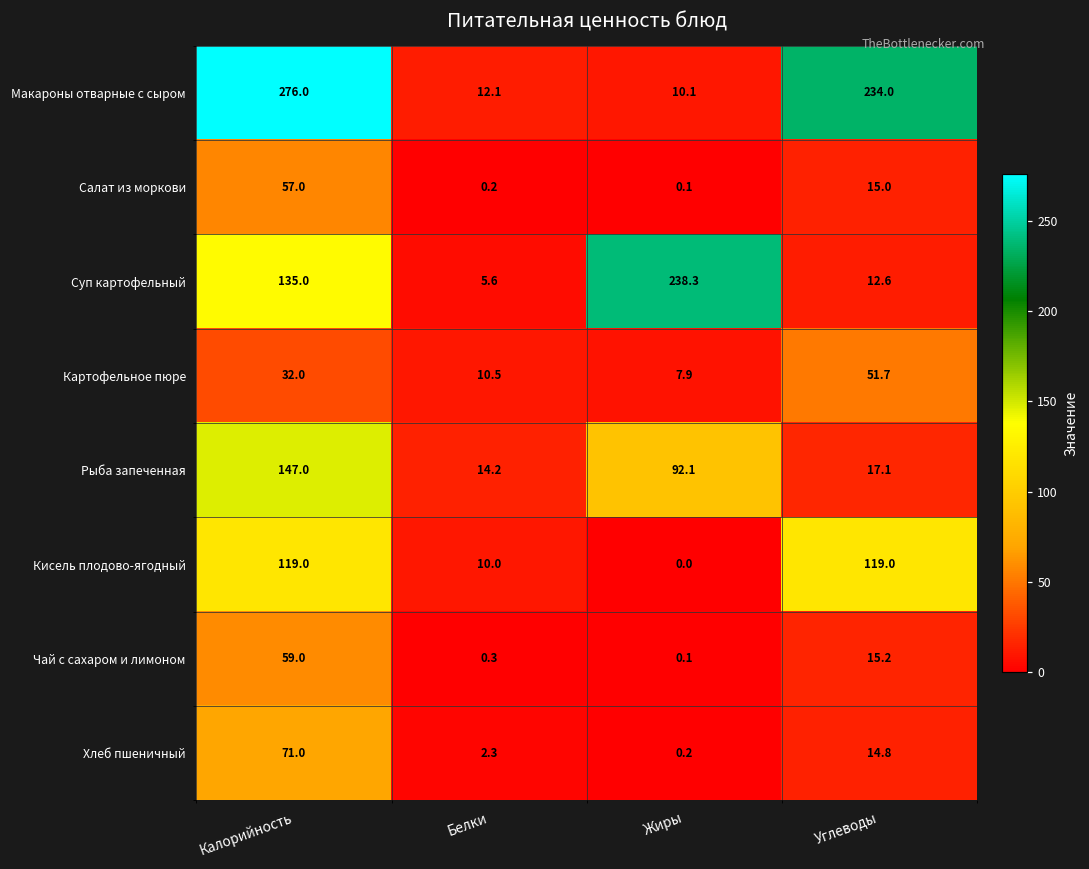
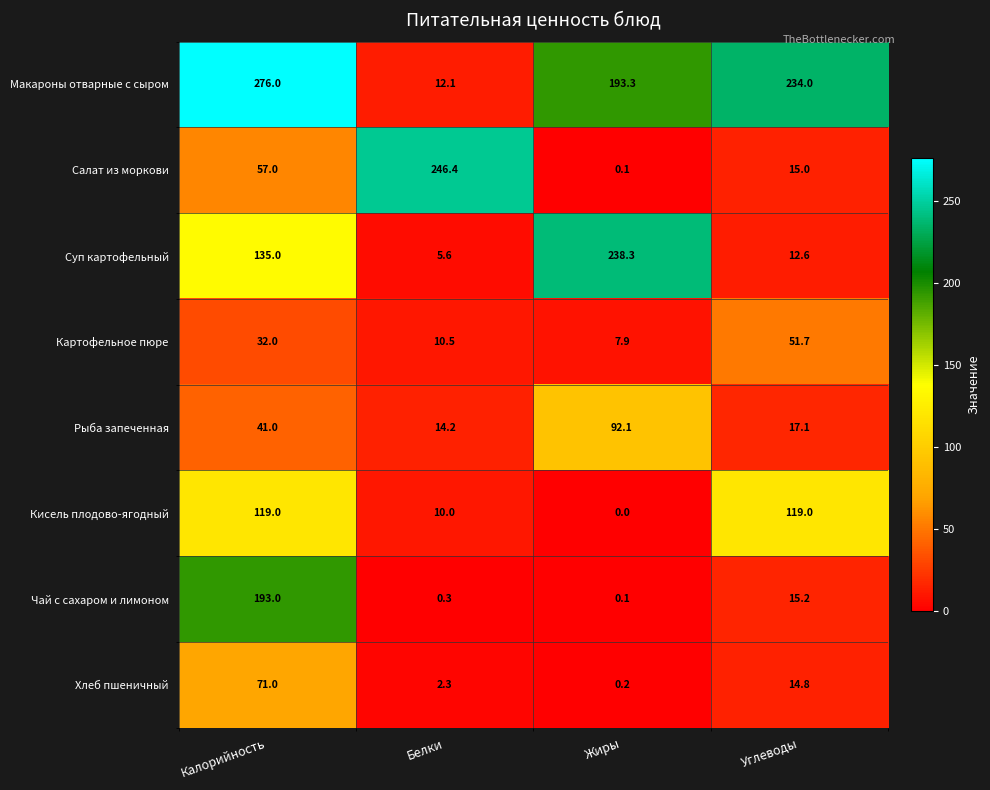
  {
    "Макароны отварные с сыром": {
      "Калорийность": 276.0,
      "Белки": 12.1,
-     "Жиры": 10.1,
+     "Жиры": 193.3,
      "Углеводы": 234.0
    },
    "Салат из моркови": {
      "Калорийность": 57.0,
-     "Белки": 0.2,
+     "Белки": 246.4,
      "Жиры": 0.1,
      "Углеводы": 15.0
    },
    "Суп картофельный": {
      "Калорийность": 135.0,
      "Белки": 5.6,
      "Жиры": 238.3,
      "Углеводы": 12.6
    },
    "Картофельное пюре": {
      "Калорийность": 32.0,
      "Белки": 10.5,
      "Жиры": 7.9,
      "Углеводы": 51.7
    },
    "Рыба запеченная": {
-     "Калорийность": 147.0,
+     "Калорийность": 41.0,
      "Белки": 14.2,
      "Жиры": 92.1,
      "Углеводы": 17.1
    },
    "Кисель плодово-ягодный": {
      "Калорийность": 119.0,
      "Белки": 10.0,
      "Жиры": 0.0,
      "Углеводы": 119.0
    },
    "Чай с сахаром и лимоном": {
-     "Калорийность": 59.0,
+     "Калорийность": 193.0,
      "Белки": 0.3,
      "Жиры": 0.1,
      "Углеводы": 15.2
    },
    "Хлеб пшеничный": {
      "Калорийность": 71.0,
      "Белки": 2.3,
      "Жиры": 0.2,
      "Углеводы": 14.8
    }
  }
